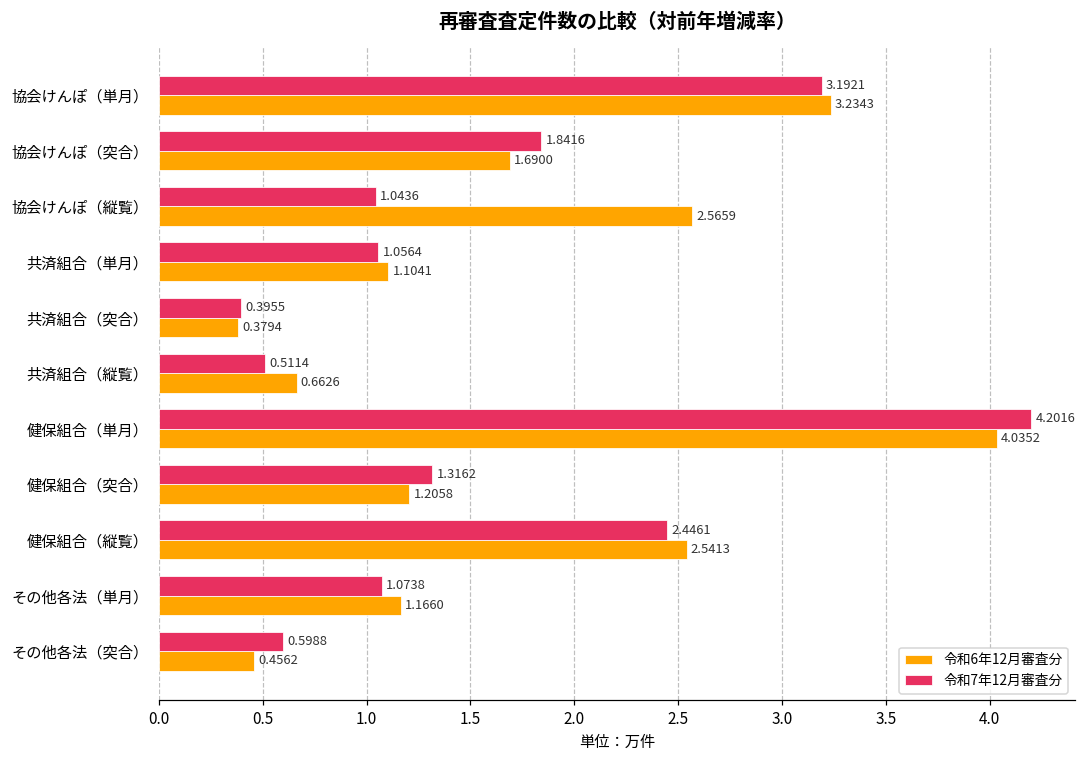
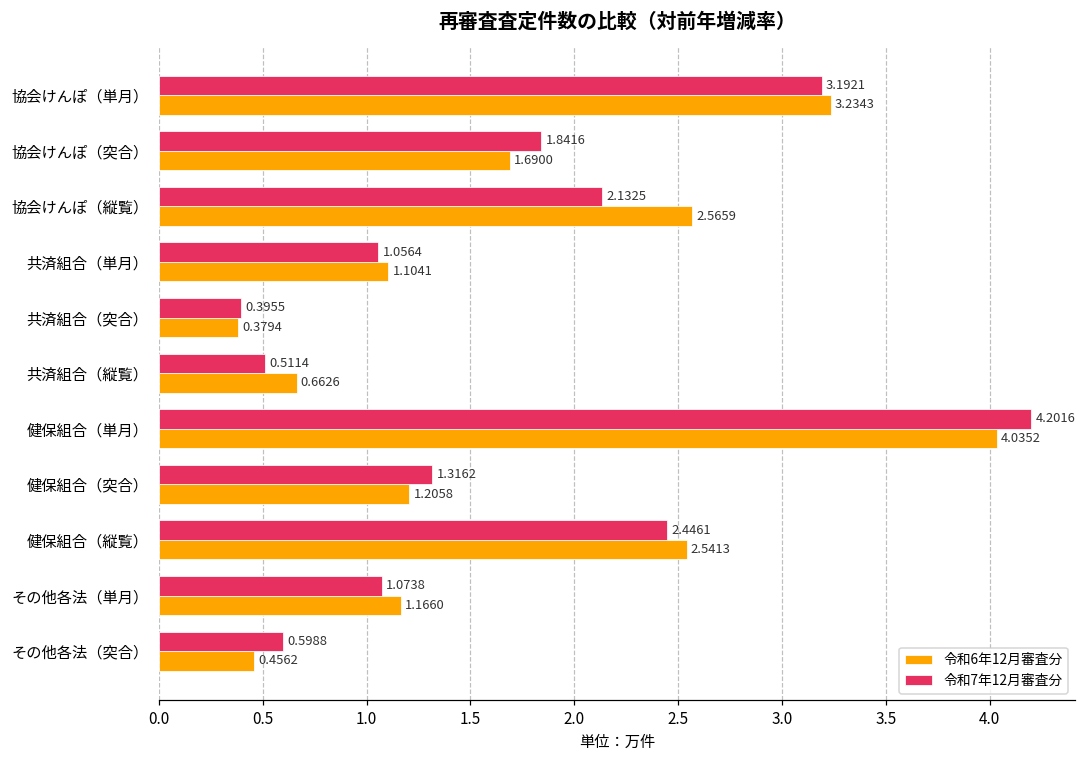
  {
    "令和6年12月審査分": {
      "協会けんぽ（単月）": 3.2343,
      "協会けんぽ（突合）": 1.6900,
      "協会けんぽ（縦覧）": 2.5659,
      "共済組合（単月）": 1.1041,
      "共済組合（突合）": 0.3794,
      "共済組合（縦覧）": 0.6626,
      "健保組合（単月）": 4.0352,
      "健保組合（突合）": 1.2058,
      "健保組合（縦覧）": 2.5413,
      "その他各法（単月）": 1.1660,
      "その他各法（突合）": 0.4562
    },
    "令和7年12月審査分": {
      "協会けんぽ（単月）": 3.1921,
      "協会けんぽ（突合）": 1.8416,
-     "協会けんぽ（縦覧）": 1.0436,
+     "協会けんぽ（縦覧）": 2.1325,
      "共済組合（単月）": 1.0564,
      "共済組合（突合）": 0.3955,
      "共済組合（縦覧）": 0.5114,
      "健保組合（単月）": 4.2016,
      "健保組合（突合）": 1.3162,
      "健保組合（縦覧）": 2.4461,
      "その他各法（単月）": 1.0738,
      "その他各法（突合）": 0.5988
    }
  }
